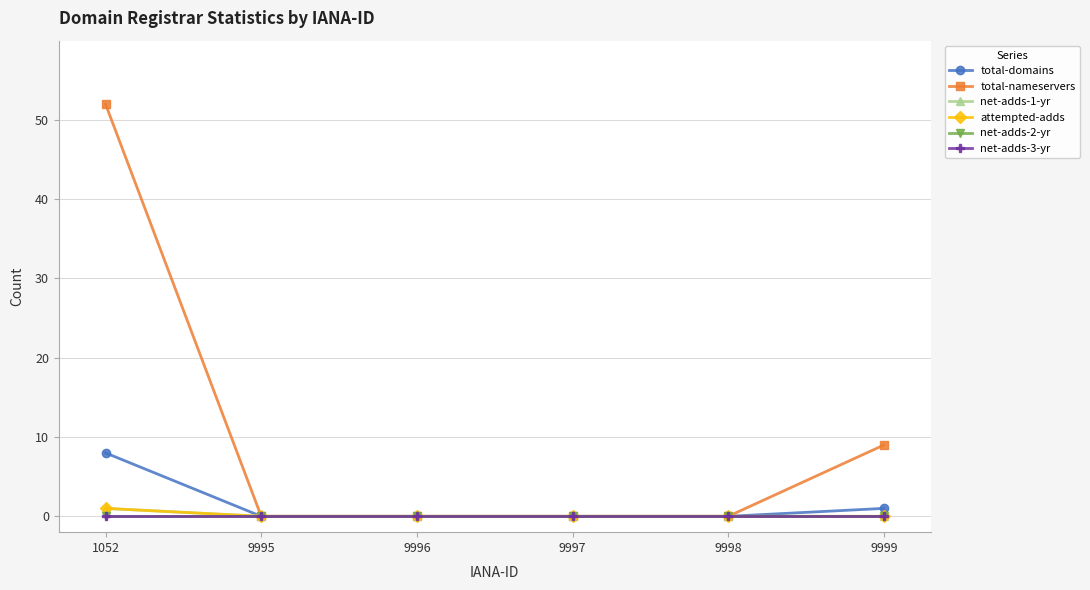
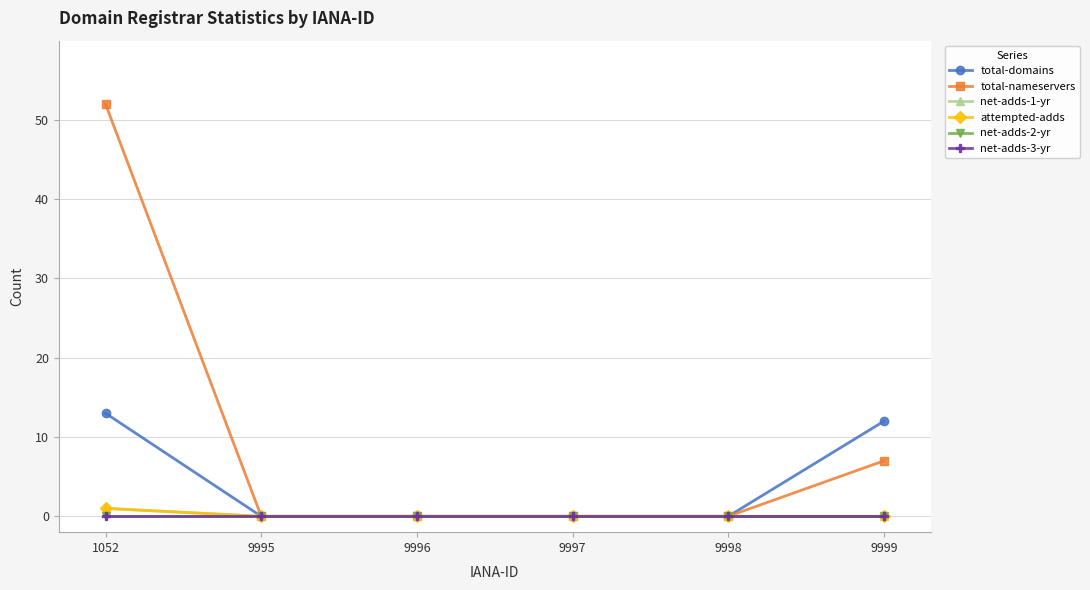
  {
    "total-domains": {
-     "1052": 8,
-     "9999": 1
+     "1052": 13,
+     "9999": 12
    },
    "total-nameservers": {
      "1052": 52,
-     "9999": 9
+     "9999": 7
    },
    "attempted-adds": {
      "1052": 1
    },
    "net-adds-3-yr": {
      "1052": 0
    }
  }
